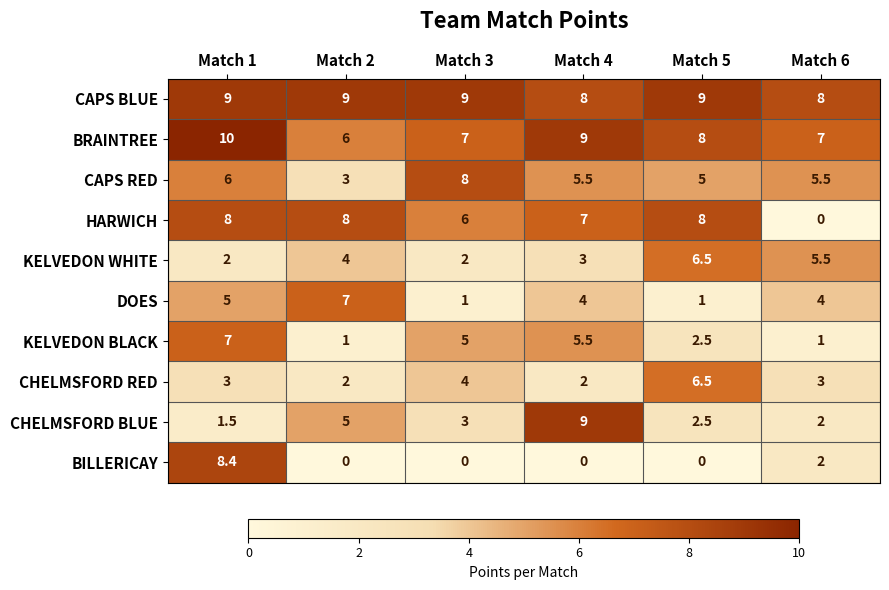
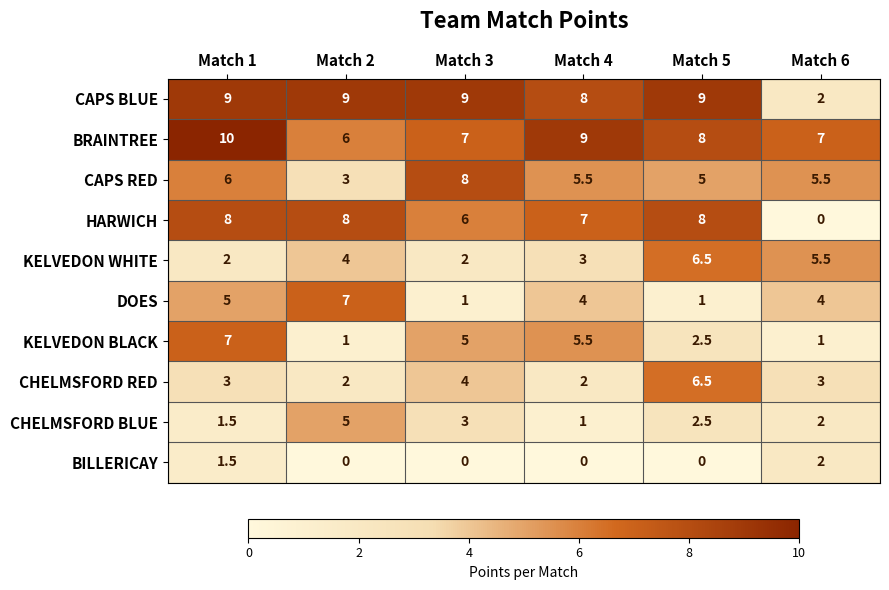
  {
    "CAPS BLUE": {
      "Match 1": 9,
      "Match 2": 9,
      "Match 3": 9,
      "Match 4": 8,
      "Match 5": 9,
-     "Match 6": 8
+     "Match 6": 2
    },
    "BRAINTREE": {
      "Match 1": 10,
      "Match 2": 6,
      "Match 3": 7,
      "Match 4": 9,
      "Match 5": 8,
      "Match 6": 7
    },
    "CAPS RED": {
      "Match 1": 6,
      "Match 2": 3,
      "Match 3": 8,
      "Match 4": 5.5,
      "Match 5": 5,
      "Match 6": 5.5
    },
    "HARWICH": {
      "Match 1": 8,
      "Match 2": 8,
      "Match 3": 6,
      "Match 4": 7,
      "Match 5": 8,
      "Match 6": 0
    },
    "KELVEDON WHITE": {
      "Match 1": 2,
      "Match 2": 4,
      "Match 3": 2,
      "Match 4": 3,
      "Match 5": 6.5,
      "Match 6": 5.5
    },
    "DOES": {
      "Match 1": 5,
      "Match 2": 7,
      "Match 3": 1,
      "Match 4": 4,
      "Match 5": 1,
      "Match 6": 4
    },
    "KELVEDON BLACK": {
      "Match 1": 7,
      "Match 2": 1,
      "Match 3": 5,
      "Match 4": 5.5,
      "Match 5": 2.5,
      "Match 6": 1
    },
    "CHELMSFORD RED": {
      "Match 1": 3,
      "Match 2": 2,
      "Match 3": 4,
      "Match 4": 2,
      "Match 5": 6.5,
      "Match 6": 3
    },
    "CHELMSFORD BLUE": {
      "Match 1": 1.5,
      "Match 2": 5,
      "Match 3": 3,
-     "Match 4": 9,
+     "Match 4": 1,
      "Match 5": 2.5,
      "Match 6": 2
    },
    "BILLERICAY": {
-     "Match 1": 8.4,
+     "Match 1": 1.5,
      "Match 2": 0,
      "Match 3": 0,
      "Match 4": 0,
      "Match 5": 0,
      "Match 6": 2
    }
  }
